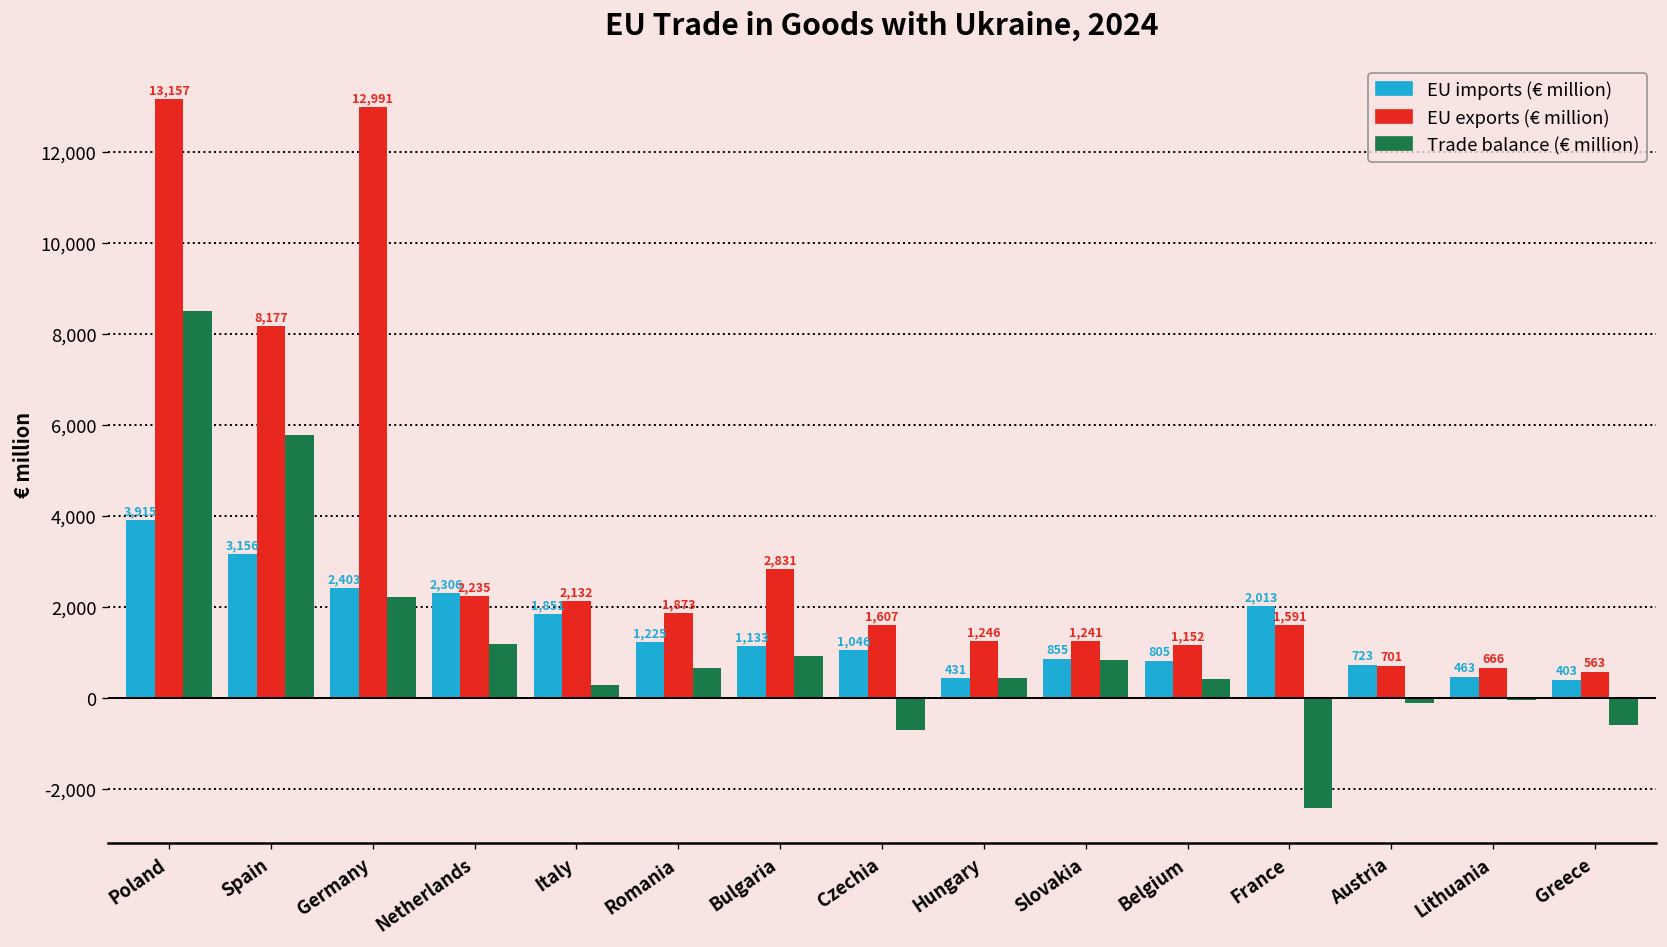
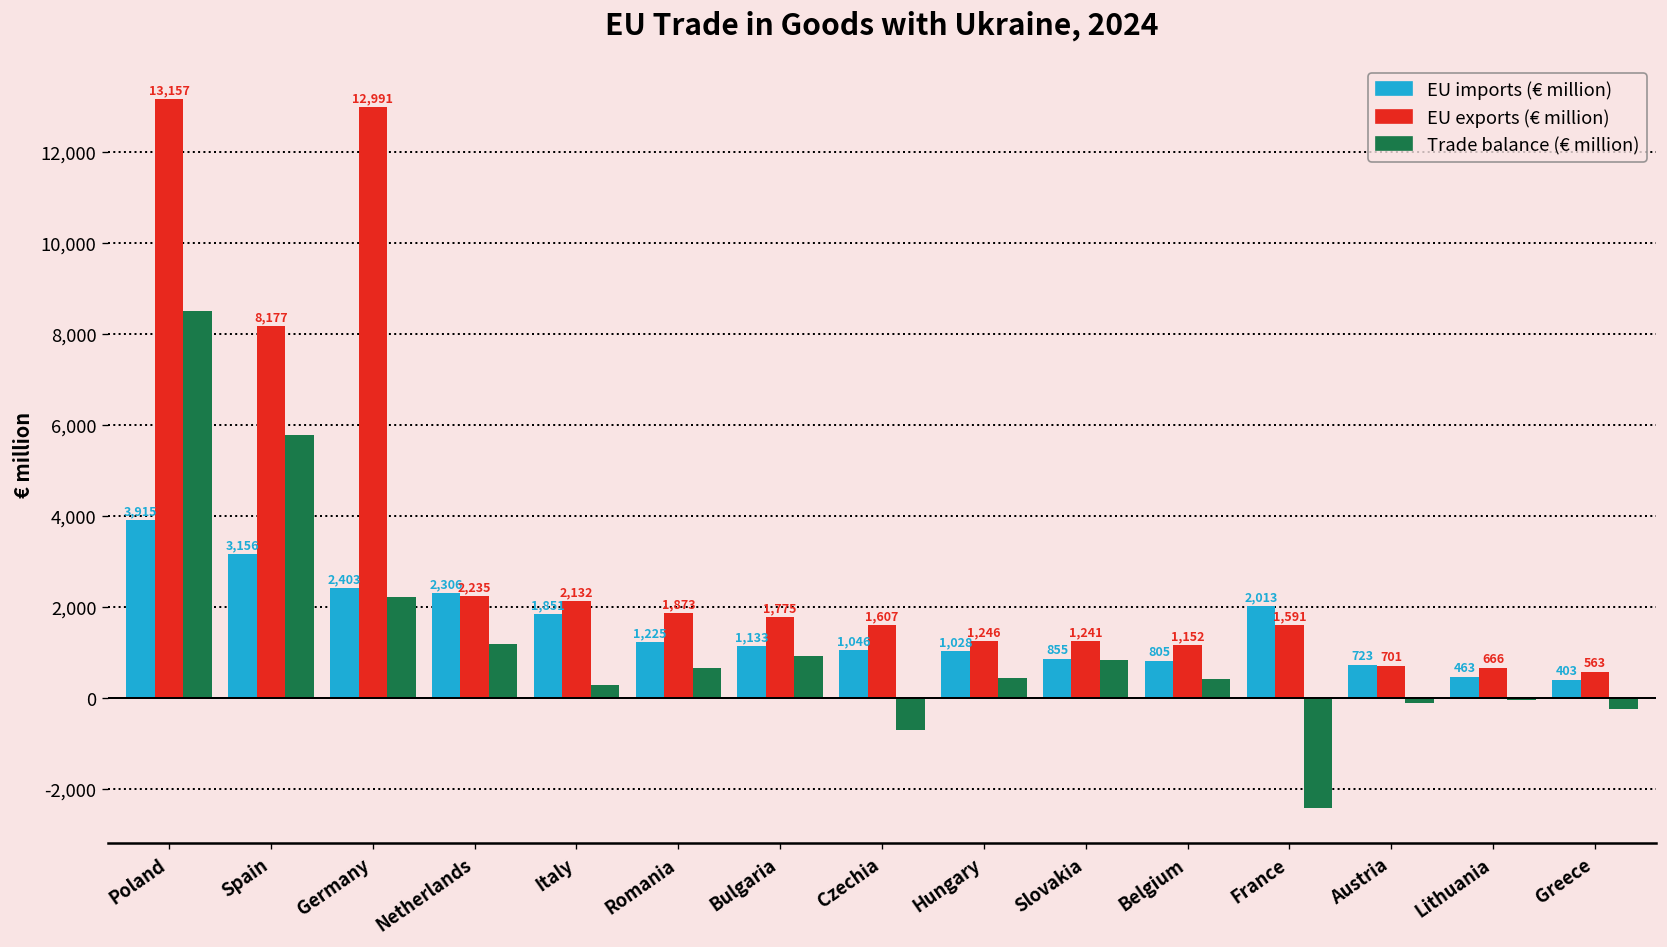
  {
    "EU imports (€ million)": {
      "Poland": "3,915",
      "Spain": "3,156",
      "Germany": "2,403",
      "Netherlands": "2,306",
      "Italy": "1,851",
      "Romania": "1,225",
      "Bulgaria": "1,133",
      "Czechia": "1,046",
-     "Hungary": "431",
+     "Hungary": "1,028",
      "Slovakia": "855",
      "Belgium": "805",
      "France": "2,013",
      "Austria": "723",
      "Lithuania": "463",
      "Greece": "403"
    },
    "EU exports (€ million)": {
      "Poland": "13,157",
      "Spain": "8,177",
      "Germany": "12,991",
      "Netherlands": "2,235",
      "Italy": "2,132",
      "Romania": "1,873",
-     "Bulgaria": "2,831",
+     "Bulgaria": "1,775",
      "Czechia": "1,607",
      "Hungary": "1,246",
      "Slovakia": "1,241",
      "Belgium": "1,152",
      "France": "1,591",
      "Austria": "701",
      "Lithuania": "666",
      "Greece": "563"
    },
    "Trade balance (€ million)": {
      "Poland": "8,500",
      "Spain": "5,800",
      "Germany": "2,200",
      "Netherlands": "1,200",
      "Italy": "300",
      "Romania": "600",
      "Bulgaria": "900",
      "Czechia": "-700",
      "Hungary": "400",
      "Slovakia": "800",
      "Belgium": "400",
      "France": "-2,400",
      "Austria": "-100",
-     "Greece": "-600"
+     "Greece": "-200"
    }
  }
